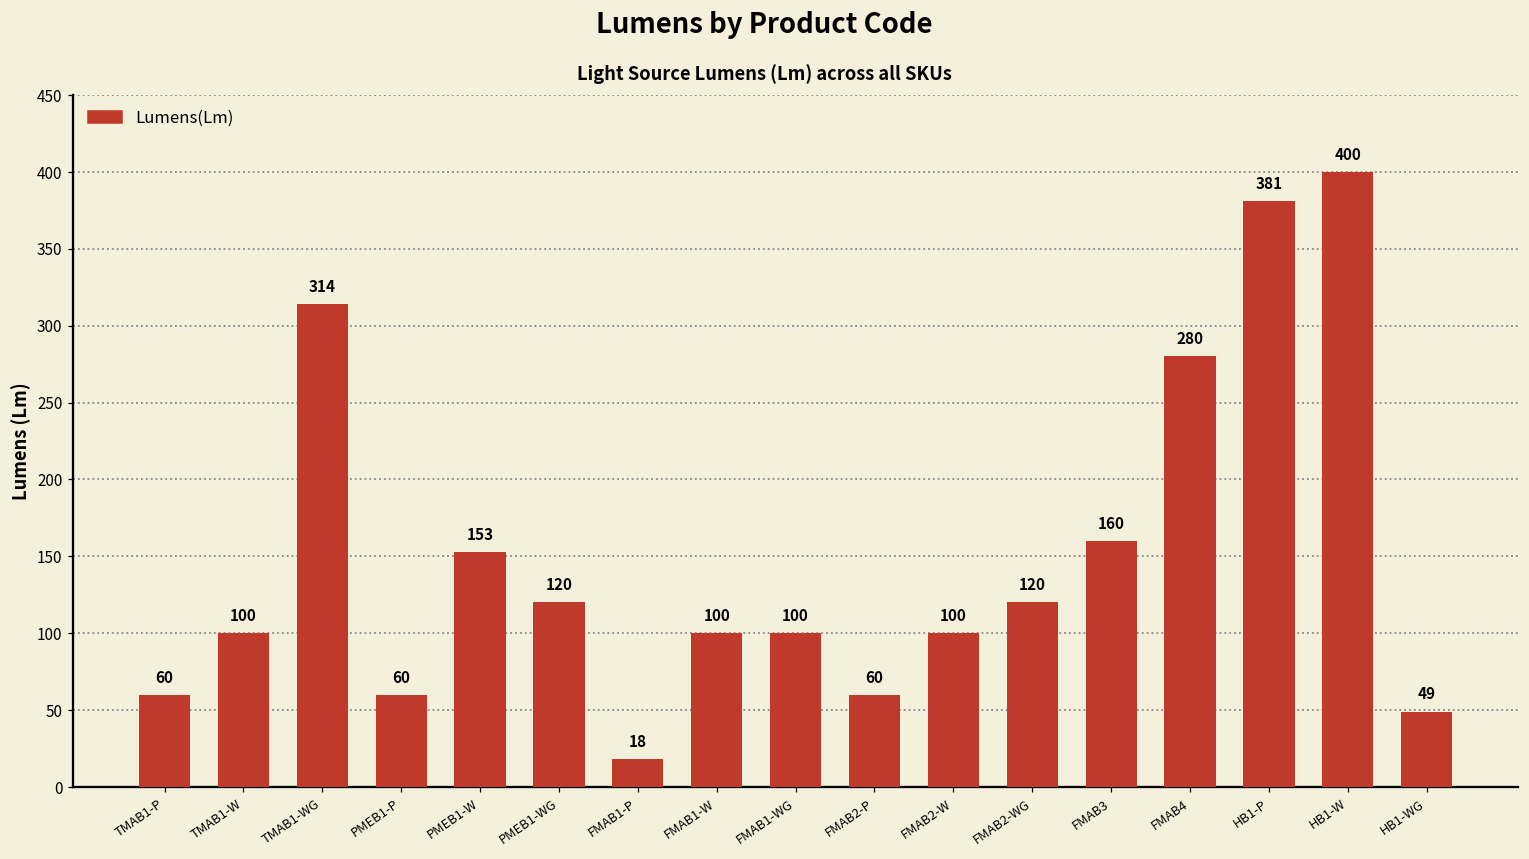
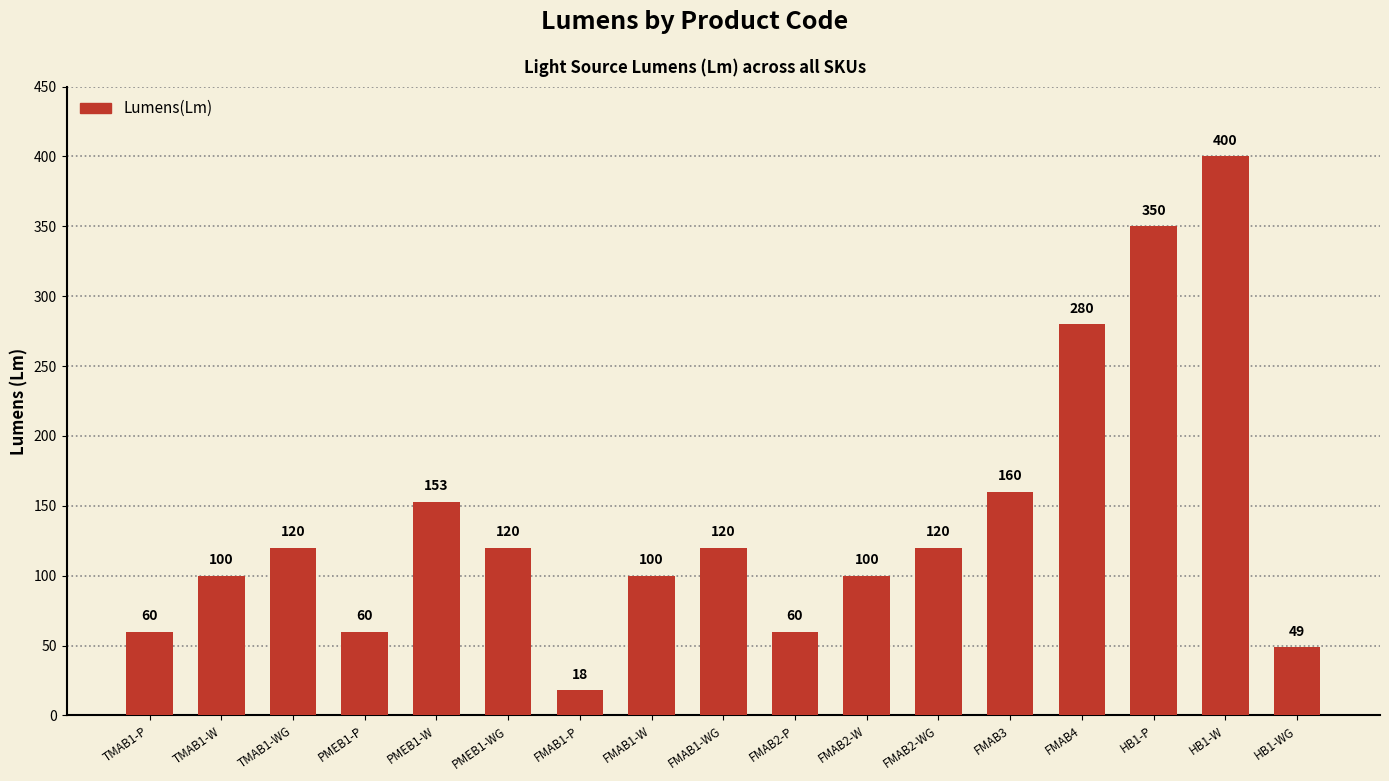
  {
    "TMAB1-P": 60,
    "TMAB1-W": 100,
-   "TMAB1-WG": 314,
+   "TMAB1-WG": 120,
    "PMEB1-P": 60,
    "PMEB1-W": 153,
    "PMEB1-WG": 120,
    "FMAB1-P": 18,
    "FMAB1-W": 100,
-   "FMAB1-WG": 100,
+   "FMAB1-WG": 120,
    "FMAB2-P": 60,
    "FMAB2-W": 100,
    "FMAB2-WG": 120,
    "FMAB3": 160,
    "FMAB4": 280,
-   "HB1-P": 381,
+   "HB1-P": 350,
    "HB1-W": 400,
    "HB1-WG": 49
  }
